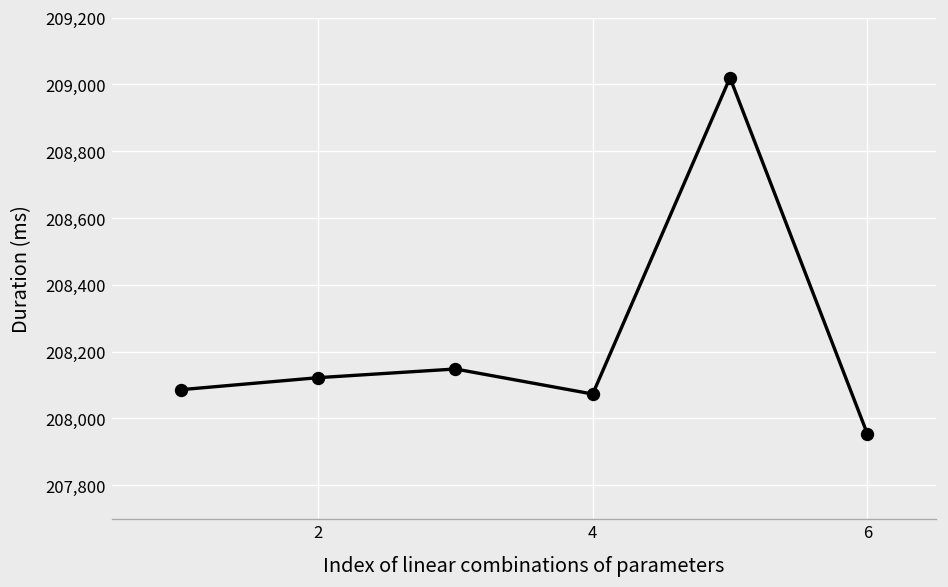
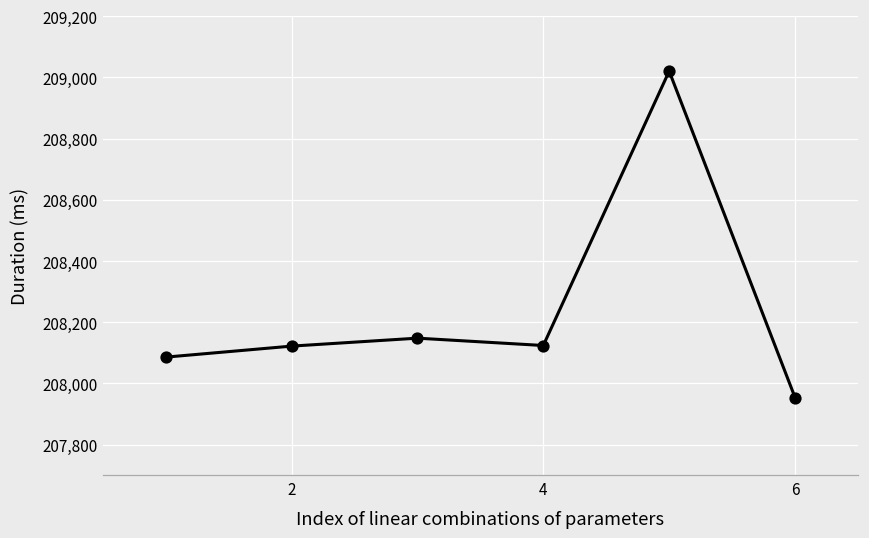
  {
    "2": "208,120",
-   "4": "208,070",
+   "4": "208,120",
    "6": "207,950"
  }
